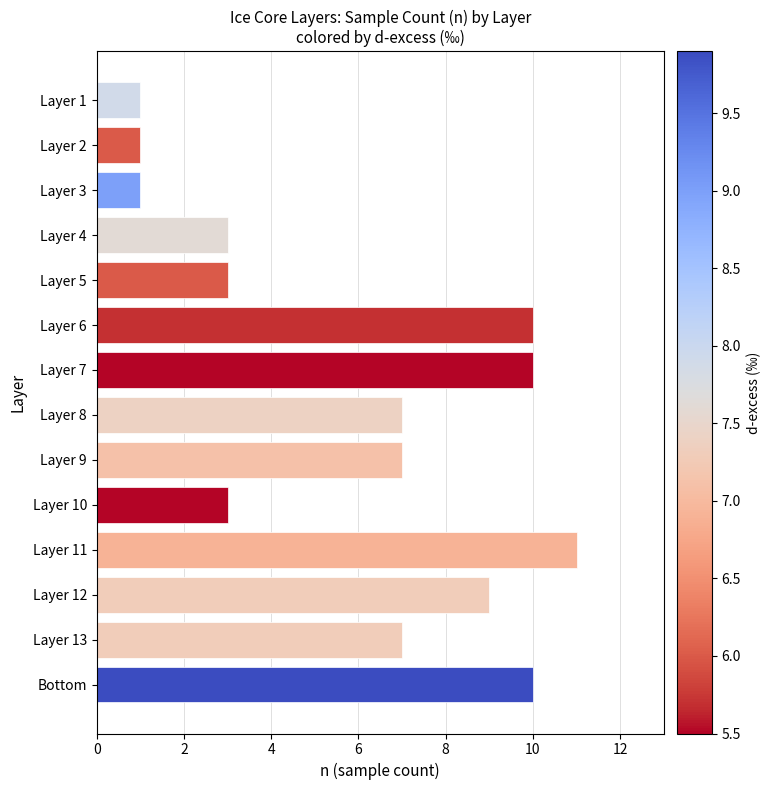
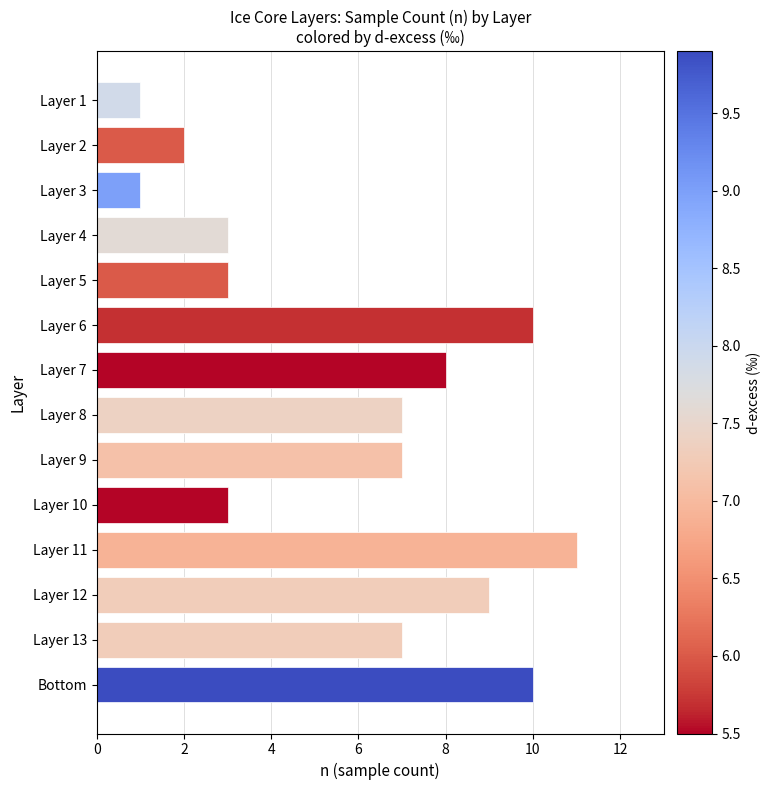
  {
    "Layer 1": 1,
-   "Layer 2": 1,
+   "Layer 2": 2,
    "Layer 3": 1,
    "Layer 4": 3,
    "Layer 5": 3,
    "Layer 6": 10,
-   "Layer 7": 10,
+   "Layer 7": 8,
    "Layer 8": 7,
    "Layer 9": 7,
    "Layer 10": 3,
    "Layer 11": 11,
    "Layer 12": 9,
    "Layer 13": 7,
    "Bottom": 10
  }
